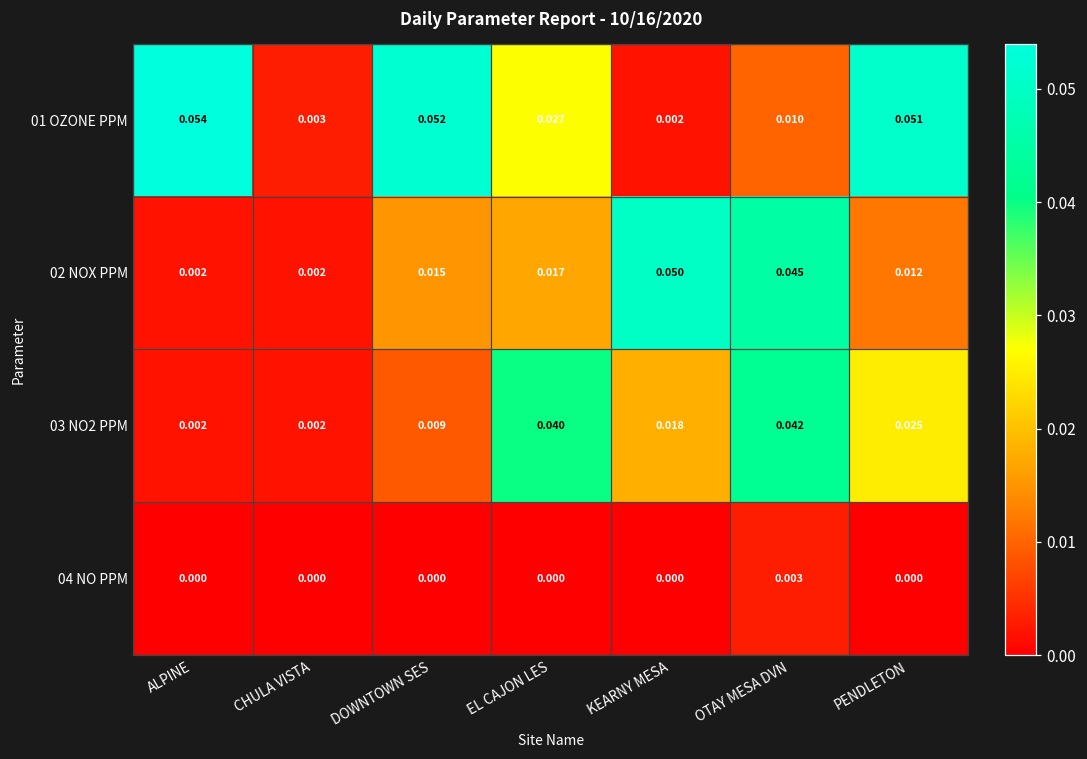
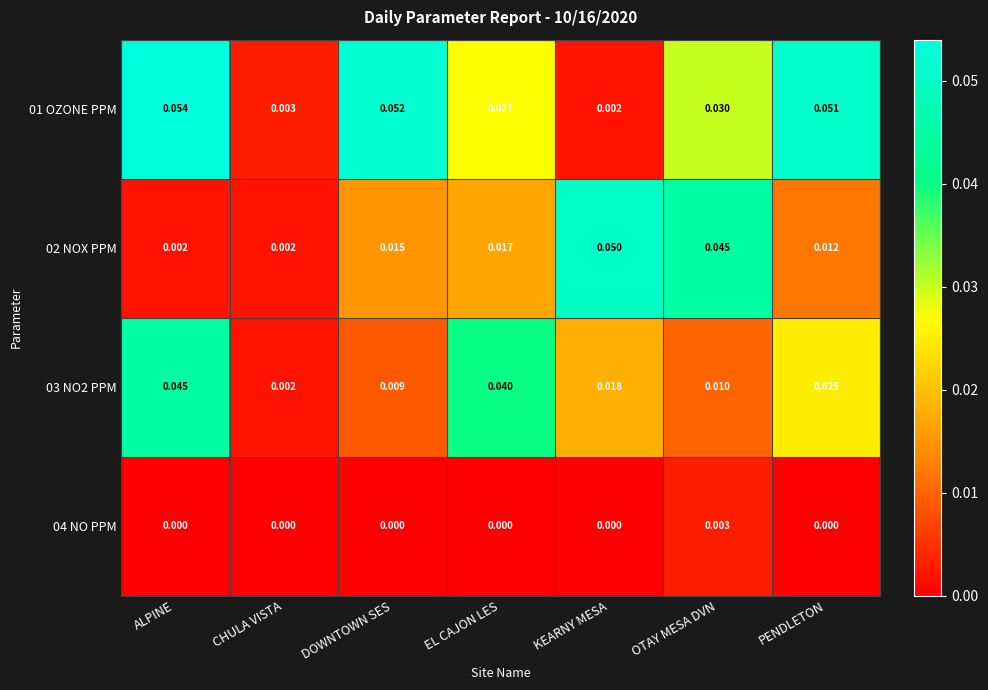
  {
    "01 OZONE PPM": {
      "ALPINE": 0.054,
      "CHULA VISTA": 0.003,
      "DOWNTOWN SES": 0.052,
      "EL CAJON LES": 0.027,
      "KEARNY MESA": 0.002,
-     "OTAY MESA DVN": 0.010,
+     "OTAY MESA DVN": 0.030,
      "PENDLETON": 0.051
    },
    "02 NOX PPM": {
      "ALPINE": 0.002,
      "CHULA VISTA": 0.002,
      "DOWNTOWN SES": 0.015,
      "EL CAJON LES": 0.017,
      "KEARNY MESA": 0.050,
      "OTAY MESA DVN": 0.045,
      "PENDLETON": 0.012
    },
    "03 NO2 PPM": {
-     "ALPINE": 0.002,
+     "ALPINE": 0.045,
      "CHULA VISTA": 0.002,
      "DOWNTOWN SES": 0.009,
      "EL CAJON LES": 0.040,
      "KEARNY MESA": 0.018,
-     "OTAY MESA DVN": 0.042,
+     "OTAY MESA DVN": 0.010,
      "PENDLETON": 0.025
    },
    "04 NO PPM": {
      "ALPINE": 0.000,
      "CHULA VISTA": 0.000,
      "DOWNTOWN SES": 0.000,
      "EL CAJON LES": 0.000,
      "KEARNY MESA": 0.000,
      "OTAY MESA DVN": 0.003,
      "PENDLETON": 0.000
    }
  }
